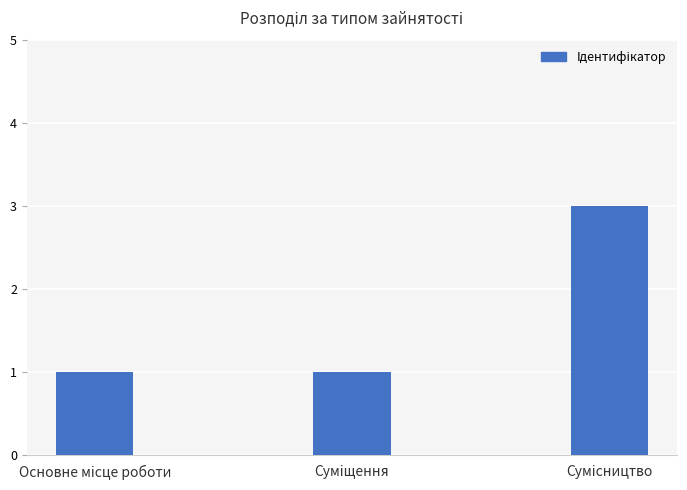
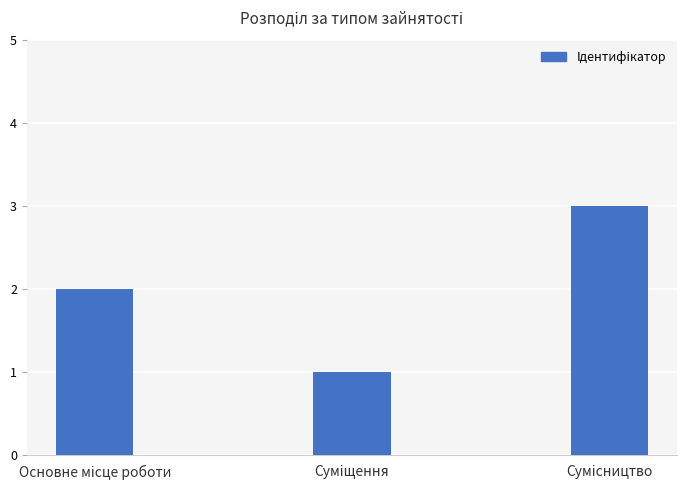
  {
-   "Основне місце роботи": 1,
+   "Основне місце роботи": 2,
    "Суміщення": 1,
    "Сумісництво": 3
  }
